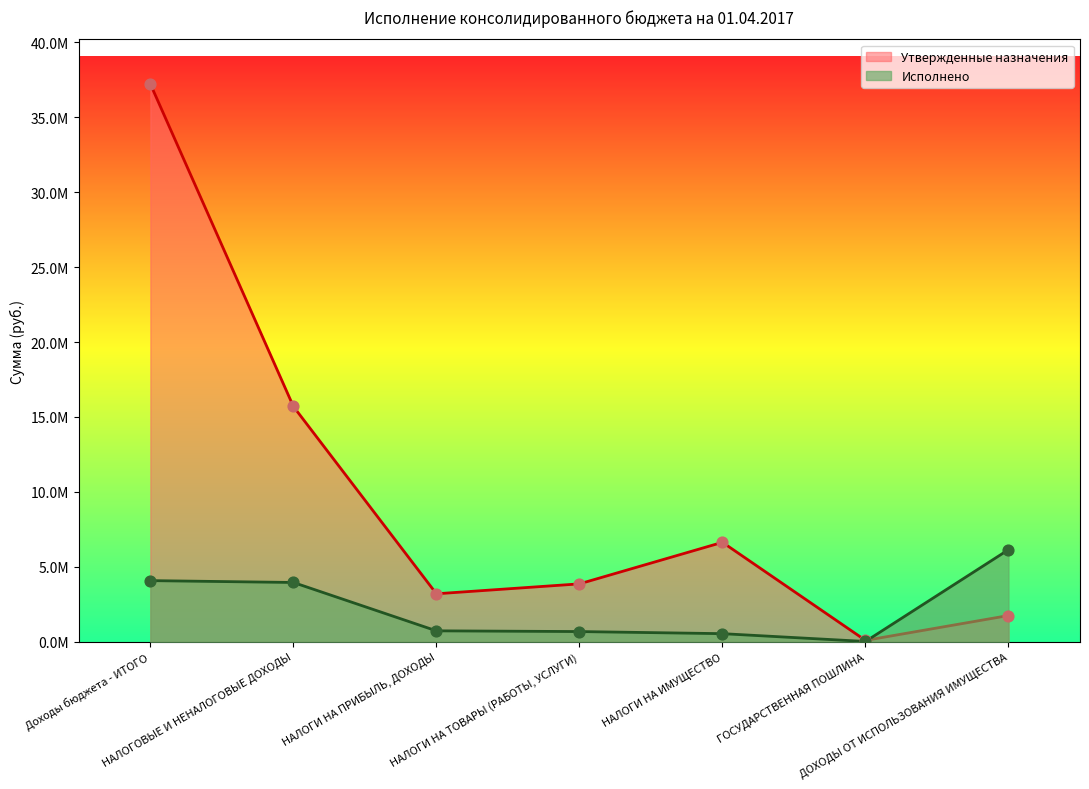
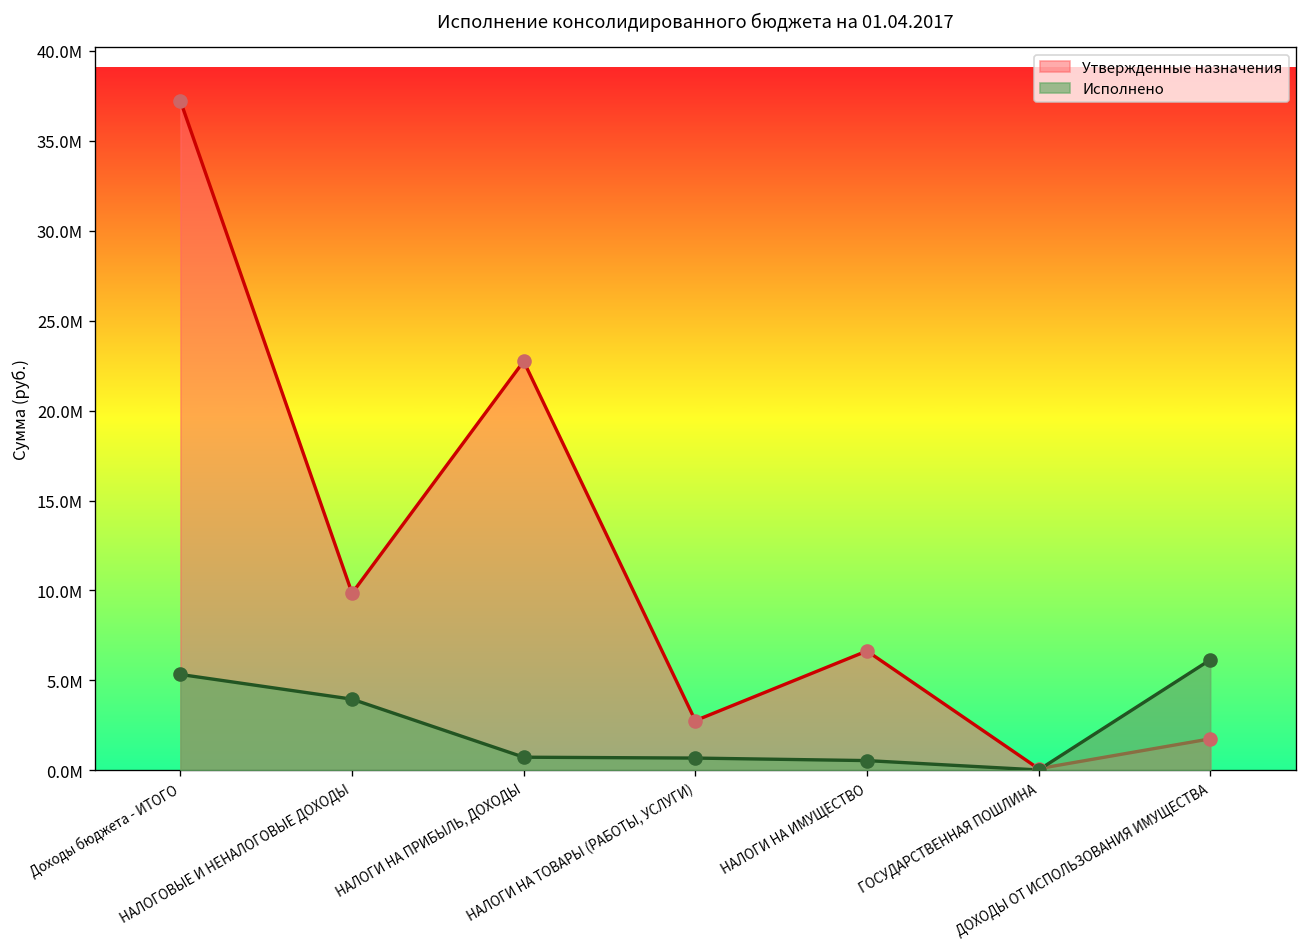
  {
    "Утвержденные назначения": {
      "Доходы бюджета - ИТОГО": 37200000,
-     "НАЛОГОВЫЕ И НЕНАЛОГОВЫЕ ДОХОДЫ": 15700000,
-     "НАЛОГИ НА ПРИБЫЛЬ, ДОХОДЫ": 3200000,
-     "НАЛОГИ НА ТОВАРЫ (РАБОТЫ, УСЛУГИ)": 3900000,
+     "НАЛОГОВЫЕ И НЕНАЛОГОВЫЕ ДОХОДЫ": 9800000,
+     "НАЛОГИ НА ПРИБЫЛЬ, ДОХОДЫ": 22700000,
+     "НАЛОГИ НА ТОВАРЫ (РАБОТЫ, УСЛУГИ)": 2800000,
      "НАЛОГИ НА ИМУЩЕСТВО": 6600000,
      "ДОХОДЫ ОТ ИСПОЛЬЗОВАНИЯ ИМУЩЕСТВА": 1700000
    },
    "Исполнено": {
-     "Доходы бюджета - ИТОГО": 4100000,
+     "Доходы бюджета - ИТОГО": 5300000,
      "НАЛОГОВЫЕ И НЕНАЛОГОВЫЕ ДОХОДЫ": 4000000,
      "НАЛОГИ НА ПРИБЫЛЬ, ДОХОДЫ": 700000,
      "НАЛОГИ НА ТОВАРЫ (РАБОТЫ, УСЛУГИ)": 700000,
      "НАЛОГИ НА ИМУЩЕСТВО": 500000,
      "ДОХОДЫ ОТ ИСПОЛЬЗОВАНИЯ ИМУЩЕСТВА": 6100000
    }
  }
